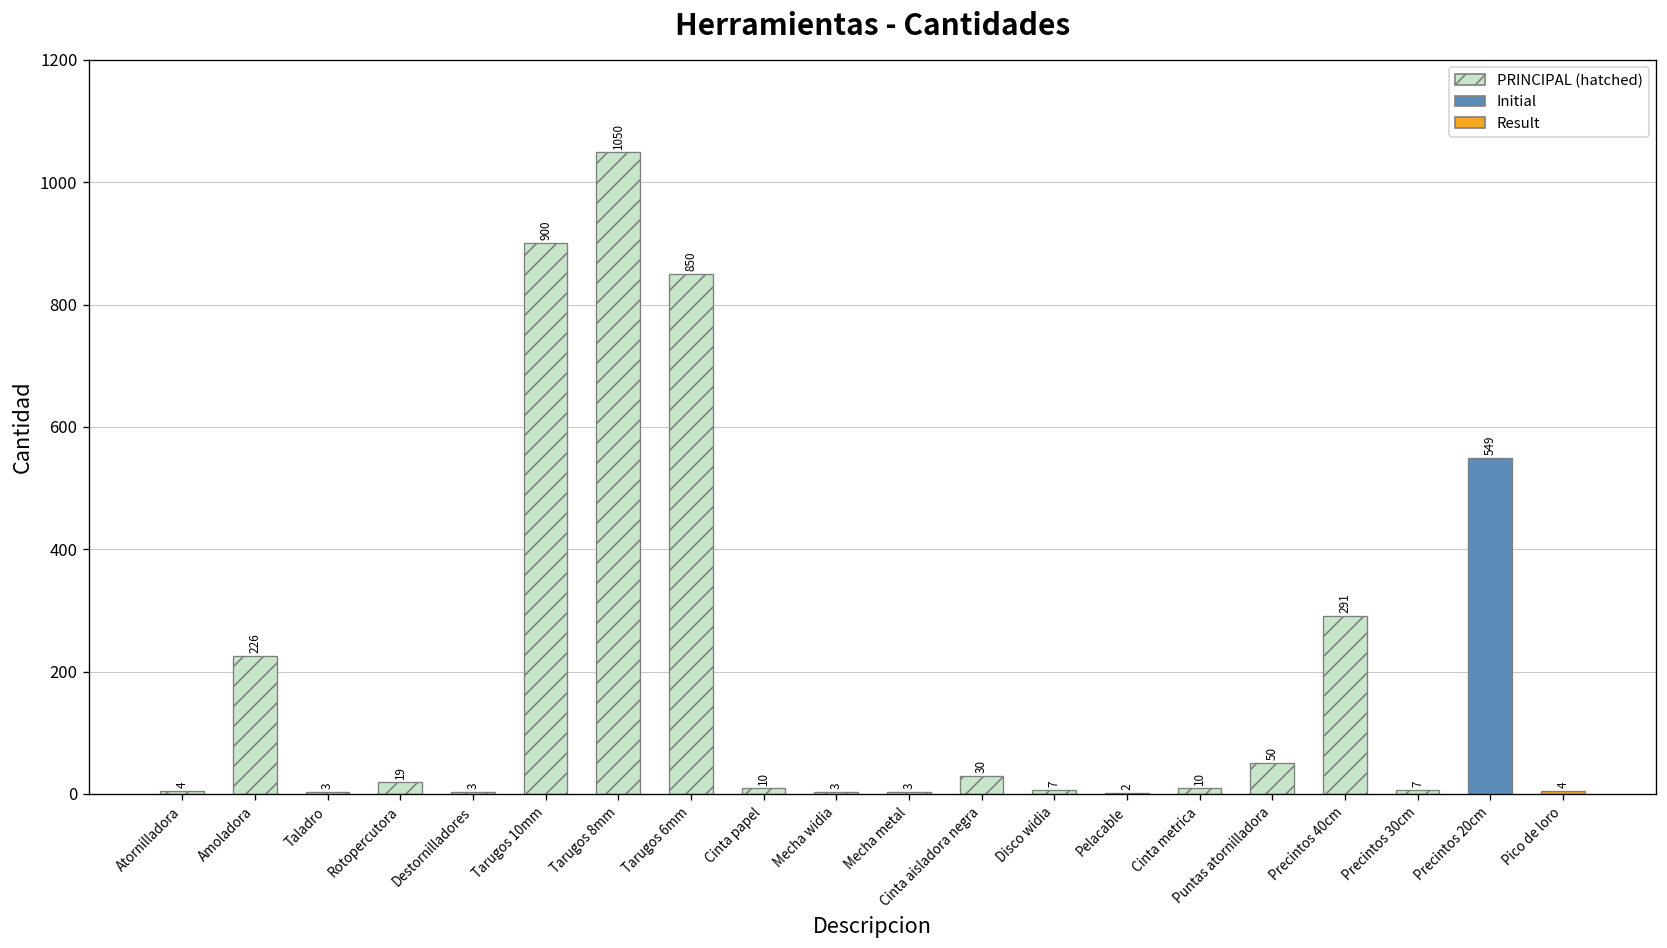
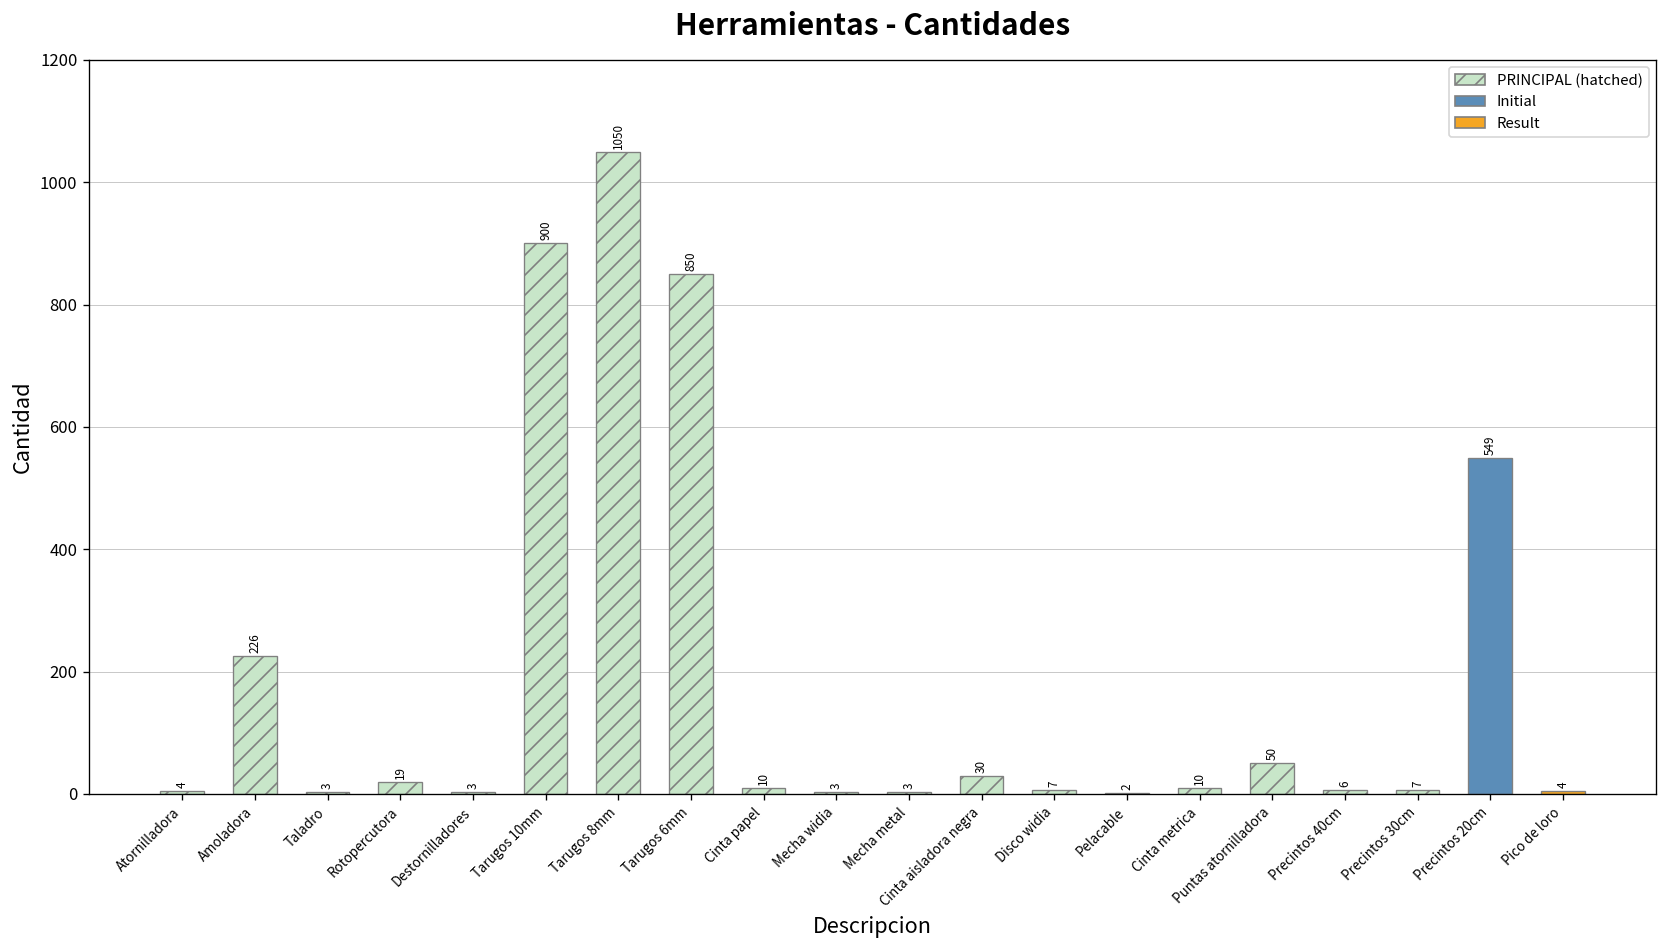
  {
    "Atornilladora": 4,
    "Amoladora": 226,
    "Taladro": 3,
    "Rotopercutora": 19,
    "Destornilladores": 3,
    "Tarugos 10mm": 900,
    "Tarugos 8mm": 1050,
    "Tarugos 6mm": 850,
    "Cinta papel": 10,
    "Mecha widia": 3,
    "Mecha metal": 3,
    "Cinta aisladora negra": 30,
    "Disco widia": 7,
    "Pelacable": 2,
    "Cinta metrica": 10,
    "Puntas atornilladora": 50,
-   "Precintos 40cm": 291,
+   "Precintos 40cm": 6,
    "Precintos 30cm": 7,
    "Precintos 20cm": 549,
    "Pico de loro": 4
  }
